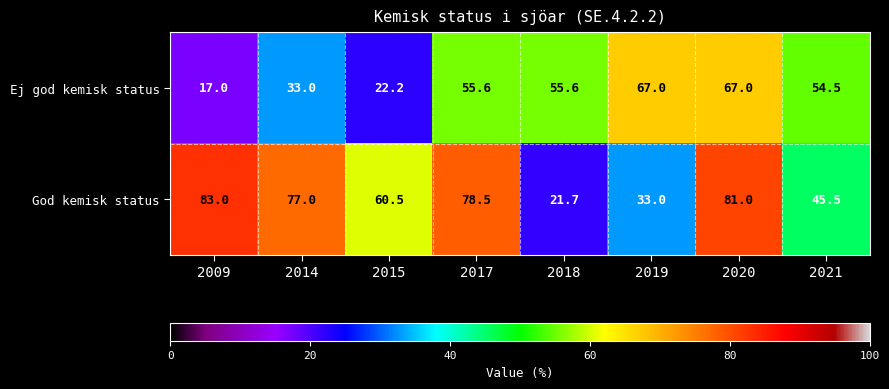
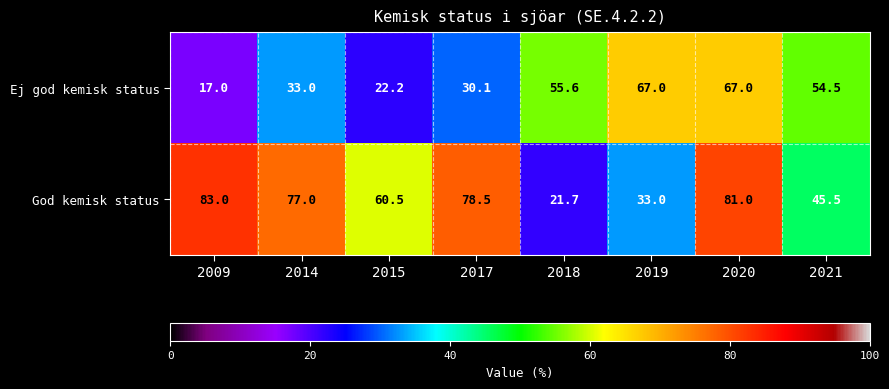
  {
    "Ej god kemisk status": {
      "2009": 17.0,
      "2014": 33.0,
      "2015": 22.2,
-     "2017": 55.6,
+     "2017": 30.1,
      "2018": 55.6,
      "2019": 67.0,
      "2020": 67.0,
      "2021": 54.5
    },
    "God kemisk status": {
      "2009": 83.0,
      "2014": 77.0,
      "2015": 60.5,
      "2017": 78.5,
      "2018": 21.7,
      "2019": 33.0,
      "2020": 81.0,
      "2021": 45.5
    }
  }
